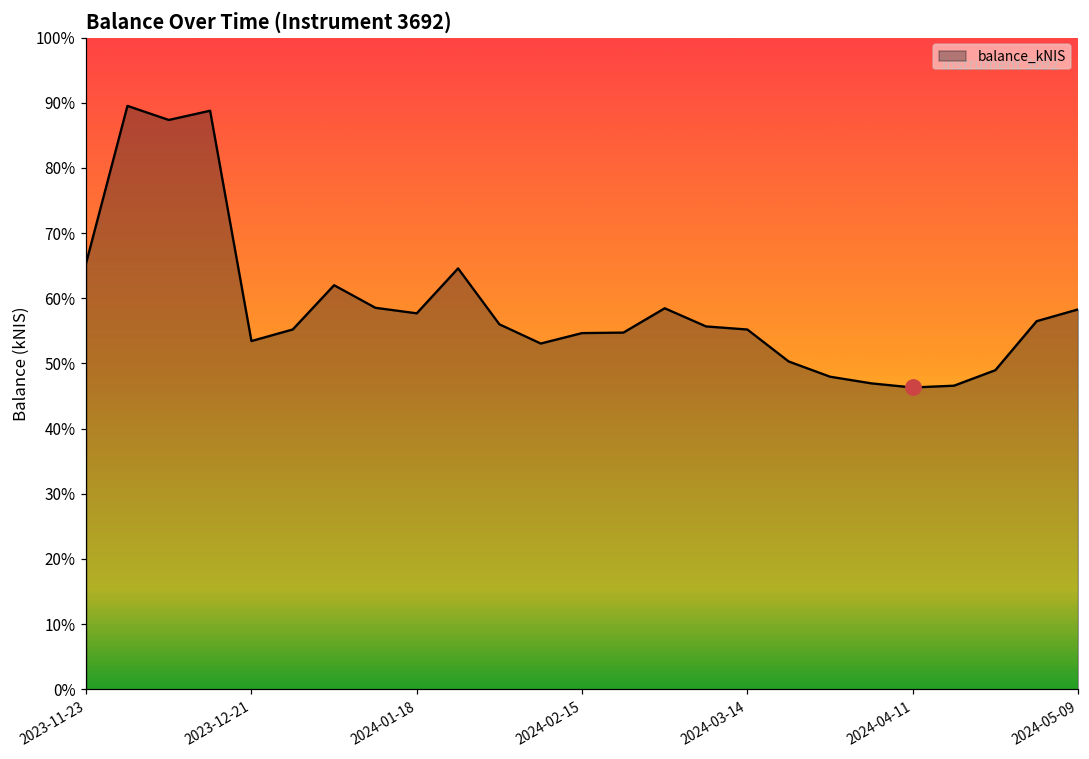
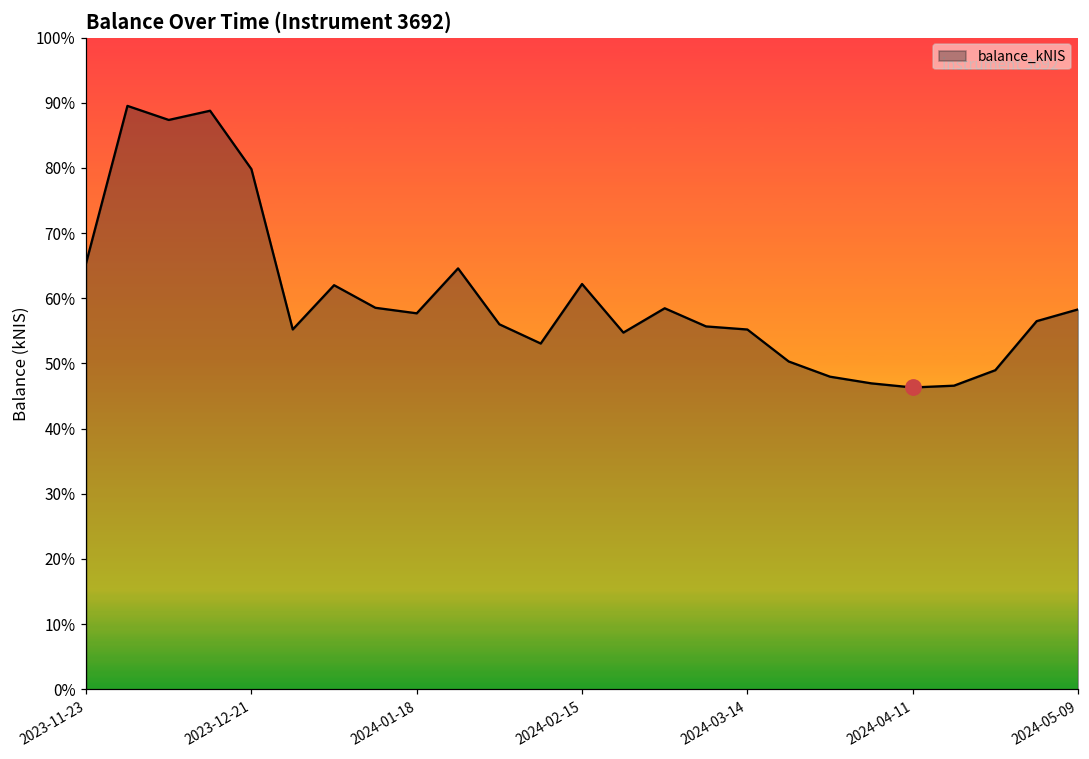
  {
    "balance_kNIS": {
      "2023-11-23": "65%",
-     "2023-12-21": "53%",
+     "2023-12-21": "80%",
      "2024-01-18": "58%",
-     "2024-02-15": "55%",
+     "2024-02-15": "62%",
      "2024-03-14": "55%",
      "2024-05-09": "58%"
    }
  }
